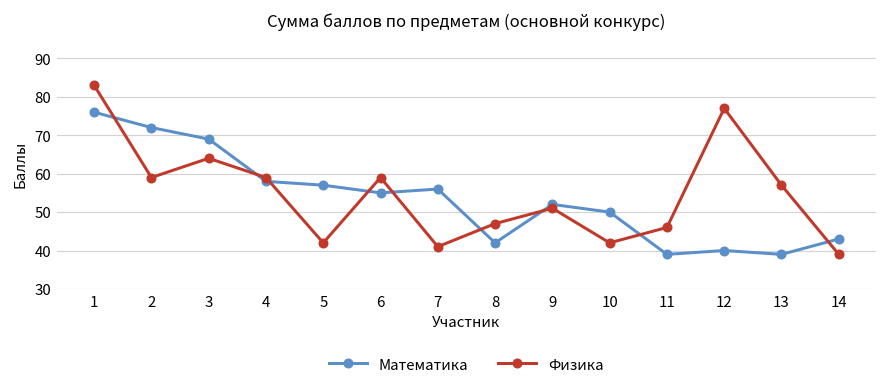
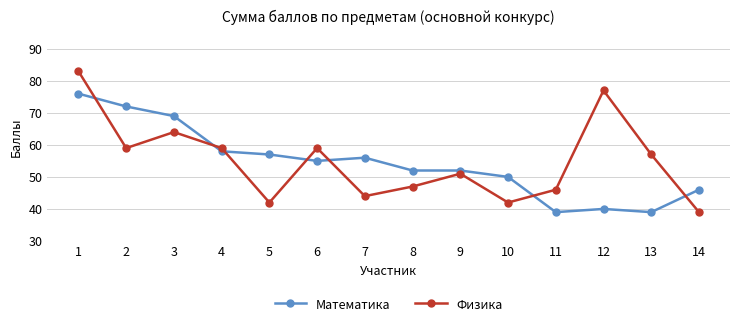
  {
    "Математика": {
      "1": 76,
      "2": 72,
      "3": 69,
      "4": 58,
      "5": 57,
      "6": 55,
      "7": 56,
-     "8": 42,
+     "8": 52,
      "9": 52,
      "10": 50,
      "11": 39,
      "12": 40,
      "13": 39,
-     "14": 43
+     "14": 46
    },
    "Физика": {
      "1": 83,
      "2": 59,
      "3": 64,
      "4": 59,
      "5": 42,
      "6": 59,
-     "7": 41,
+     "7": 44,
      "8": 47,
      "9": 51,
      "10": 42,
      "11": 46,
      "12": 77,
      "13": 57,
      "14": 39
    }
  }
